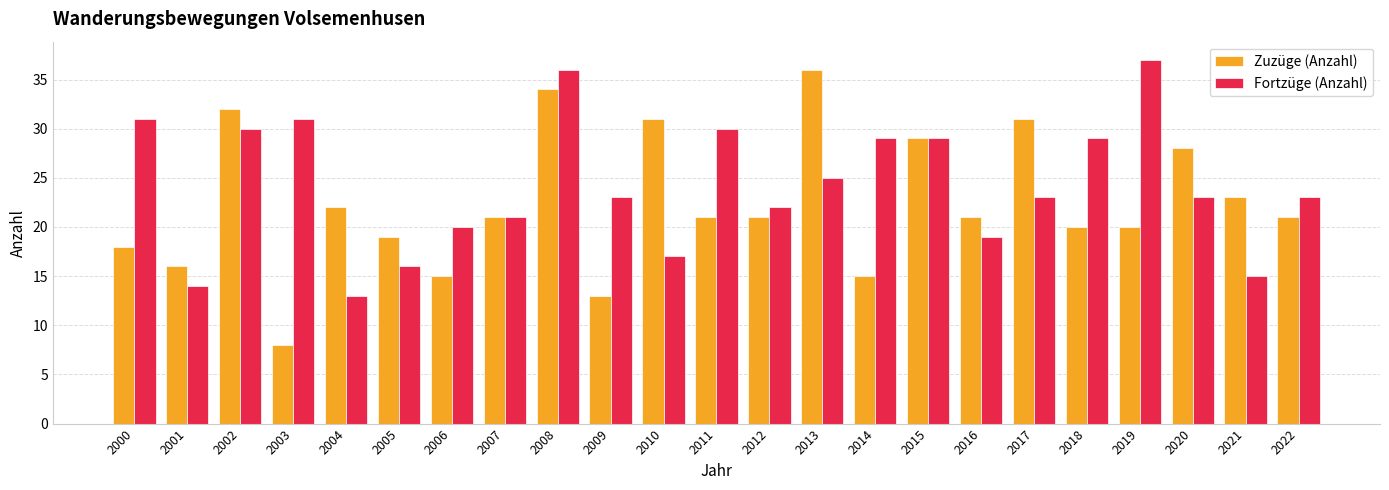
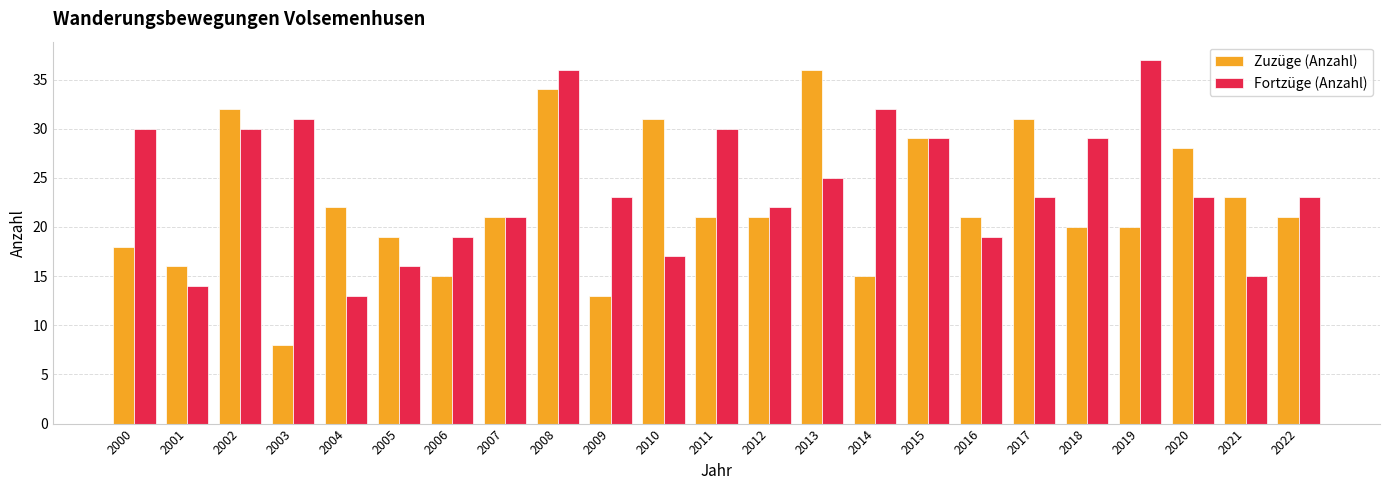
  {
    "Zuzüge (Anzahl)": {
      "2000": 18,
      "2001": 16,
      "2002": 32,
      "2003": 8,
      "2004": 22,
      "2005": 19,
      "2006": 15,
      "2007": 21,
      "2008": 34,
      "2009": 13,
      "2010": 31,
      "2011": 21,
      "2012": 21,
      "2013": 36,
      "2014": 15,
      "2015": 29,
      "2016": 21,
      "2017": 31,
      "2018": 20,
      "2019": 20,
      "2020": 28,
      "2021": 23,
      "2022": 21
    },
    "Fortzüge (Anzahl)": {
-     "2000": 31,
+     "2000": 30,
      "2001": 14,
      "2002": 30,
      "2003": 31,
      "2004": 13,
      "2005": 16,
-     "2006": 20,
+     "2006": 19,
      "2007": 21,
      "2008": 36,
      "2009": 23,
      "2010": 17,
      "2011": 30,
      "2012": 22,
      "2013": 25,
-     "2014": 29,
+     "2014": 32,
      "2015": 29,
      "2016": 19,
      "2017": 23,
      "2018": 29,
      "2019": 37,
      "2020": 23,
      "2021": 15,
      "2022": 23
    }
  }
